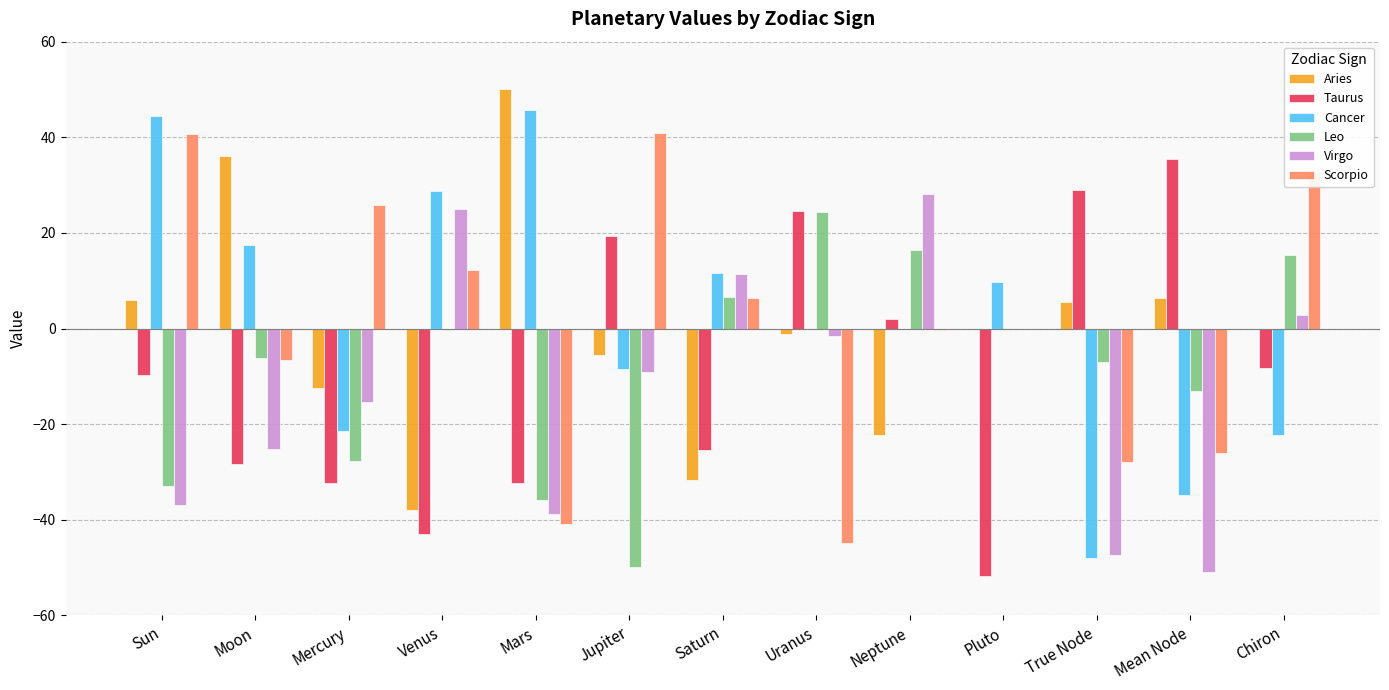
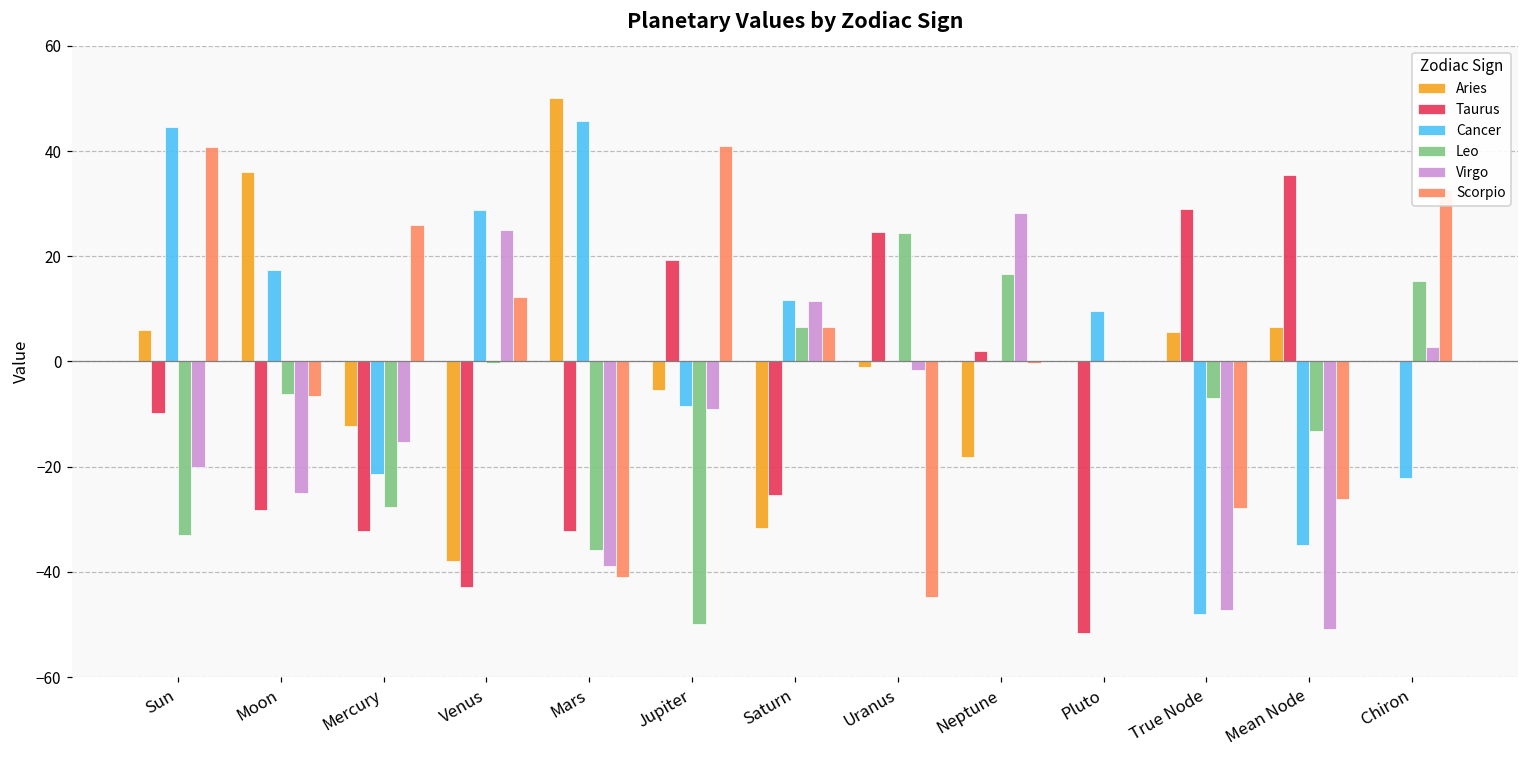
  {
    "Aries": {
      "Sun": 6,
      "Moon": 36,
      "Mercury": -12,
      "Venus": -38,
      "Mars": 50,
      "Jupiter": -5,
      "Saturn": -32,
      "Uranus": -1,
-     "Neptune": -22,
+     "Neptune": -18,
      "Pluto": 0,
      "True Node": 6,
      "Mean Node": 6
    },
    "Taurus": {
      "Sun": -10,
      "Moon": -28,
      "Mercury": -32,
      "Venus": -43,
      "Mars": -32,
      "Jupiter": 19,
      "Saturn": -25,
      "Uranus": 25,
      "Neptune": 2,
      "Pluto": -52,
      "True Node": 29,
      "Mean Node": 35,
-     "Chiron": -8
+     "Chiron": 0
    },
    "Cancer": {
      "Sun": 45,
      "Moon": 17,
      "Mercury": -21,
      "Venus": 29,
      "Mars": 46,
      "Jupiter": -9,
      "Saturn": 12,
      "Pluto": 10,
      "True Node": -48,
      "Mean Node": -35,
      "Chiron": -22
    },
    "Leo": {
      "Sun": -33,
      "Moon": -6,
      "Mercury": -28,
      "Mars": -36,
      "Jupiter": -50,
      "Saturn": 7,
      "Uranus": 24,
      "Neptune": 17,
      "Pluto": 0,
      "True Node": -7,
      "Mean Node": -13,
      "Chiron": 15
    },
    "Virgo": {
-     "Sun": -37,
+     "Sun": -20,
      "Moon": -25,
      "Mercury": -15,
      "Venus": 25,
      "Mars": -39,
      "Jupiter": -9,
      "Saturn": 11,
      "Uranus": -2,
      "Neptune": 28,
      "True Node": -47,
      "Mean Node": -51,
      "Chiron": 3
    },
    "Scorpio": {
      "Sun": 41,
      "Moon": -7,
      "Mercury": 26,
      "Venus": 12,
      "Mars": -41,
      "Jupiter": 41,
      "Saturn": 6,
      "Uranus": -45,
      "Pluto": 0,
      "True Node": -28,
      "Mean Node": -26
    }
  }
